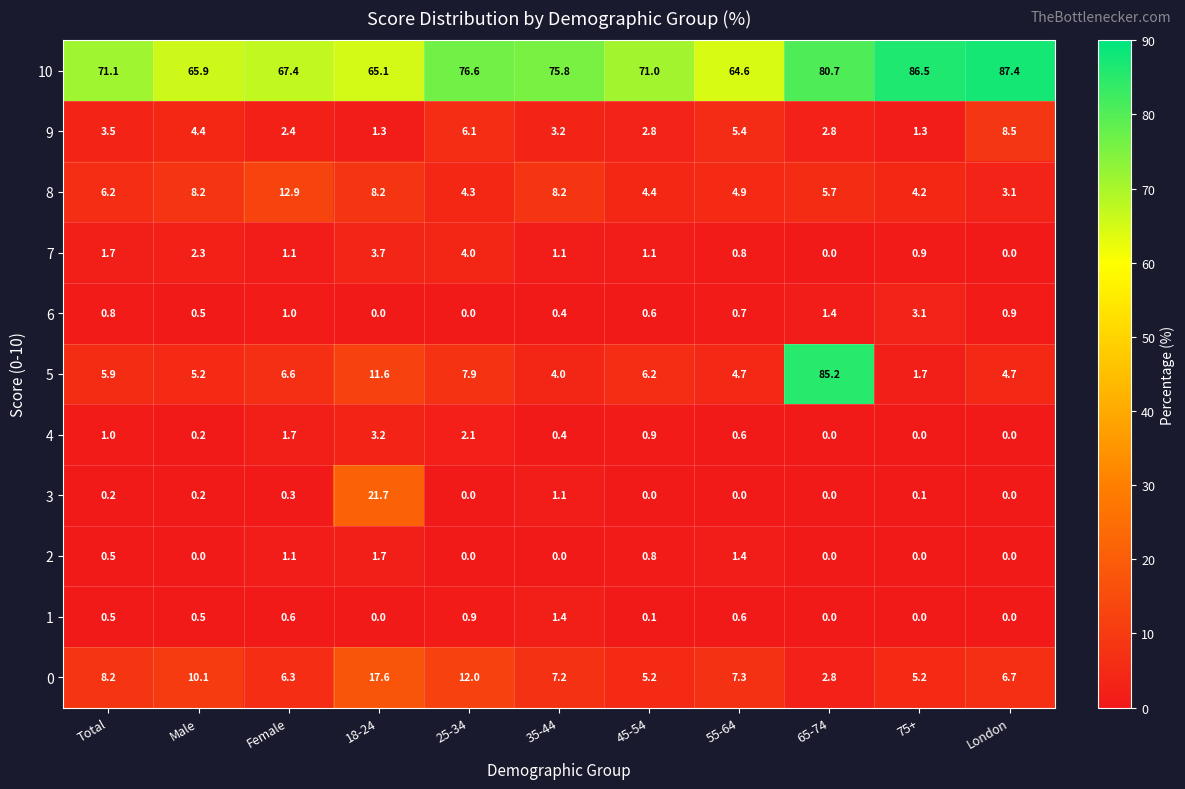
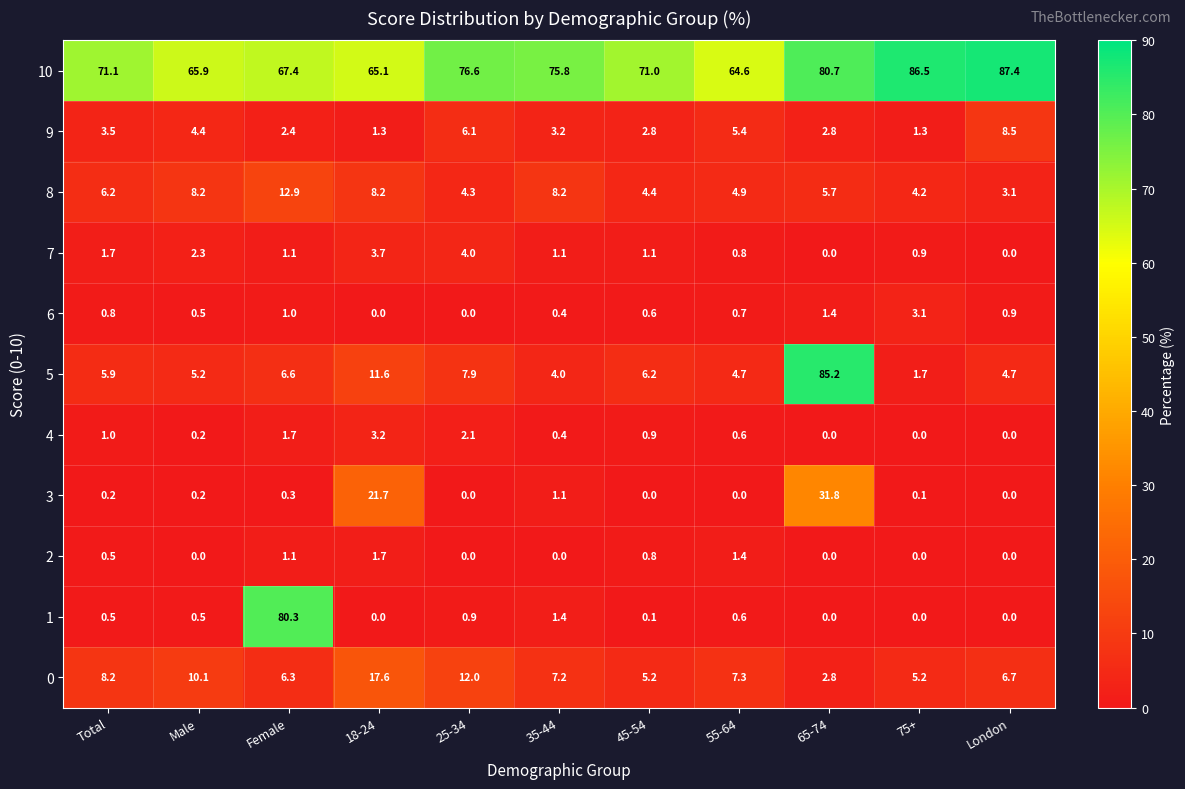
  {
    "10": {
      "Total": 71.1,
      "Male": 65.9,
      "Female": 67.4,
      "18-24": 65.1,
      "25-34": 76.6,
      "35-44": 75.8,
      "45-54": 71.0,
      "55-64": 64.6,
      "65-74": 80.7,
      "75+": 86.5,
      "London": 87.4
    },
    "9": {
      "Total": 3.5,
      "Male": 4.4,
      "Female": 2.4,
      "18-24": 1.3,
      "25-34": 6.1,
      "35-44": 3.2,
      "45-54": 2.8,
      "55-64": 5.4,
      "65-74": 2.8,
      "75+": 1.3,
      "London": 8.5
    },
    "8": {
      "Total": 6.2,
      "Male": 8.2,
      "Female": 12.9,
      "18-24": 8.2,
      "25-34": 4.3,
      "35-44": 8.2,
      "45-54": 4.4,
      "55-64": 4.9,
      "65-74": 5.7,
      "75+": 4.2,
      "London": 3.1
    },
    "7": {
      "Total": 1.7,
      "Male": 2.3,
      "Female": 1.1,
      "18-24": 3.7,
      "25-34": 4.0,
      "35-44": 1.1,
      "45-54": 1.1,
      "55-64": 0.8,
      "65-74": 0.0,
      "75+": 0.9,
      "London": 0.0
    },
    "6": {
      "Total": 0.8,
      "Male": 0.5,
      "Female": 1.0,
      "18-24": 0.0,
      "25-34": 0.0,
      "35-44": 0.4,
      "45-54": 0.6,
      "55-64": 0.7,
      "65-74": 1.4,
      "75+": 3.1,
      "London": 0.9
    },
    "5": {
      "Total": 5.9,
      "Male": 5.2,
      "Female": 6.6,
      "18-24": 11.6,
      "25-34": 7.9,
      "35-44": 4.0,
      "45-54": 6.2,
      "55-64": 4.7,
      "65-74": 85.2,
      "75+": 1.7,
      "London": 4.7
    },
    "4": {
      "Total": 1.0,
      "Male": 0.2,
      "Female": 1.7,
      "18-24": 3.2,
      "25-34": 2.1,
      "35-44": 0.4,
      "45-54": 0.9,
      "55-64": 0.6,
      "65-74": 0.0,
      "75+": 0.0,
      "London": 0.0
    },
    "3": {
      "Total": 0.2,
      "Male": 0.2,
      "Female": 0.3,
      "18-24": 21.7,
      "25-34": 0.0,
      "35-44": 1.1,
      "45-54": 0.0,
      "55-64": 0.0,
-     "65-74": 0.0,
+     "65-74": 31.8,
      "75+": 0.1,
      "London": 0.0
    },
    "2": {
      "Total": 0.5,
      "Male": 0.0,
      "Female": 1.1,
      "18-24": 1.7,
      "25-34": 0.0,
      "35-44": 0.0,
      "45-54": 0.8,
      "55-64": 1.4,
      "65-74": 0.0,
      "75+": 0.0,
      "London": 0.0
    },
    "1": {
      "Total": 0.5,
      "Male": 0.5,
-     "Female": 0.6,
+     "Female": 80.3,
      "18-24": 0.0,
      "25-34": 0.9,
      "35-44": 1.4,
      "45-54": 0.1,
      "55-64": 0.6,
      "65-74": 0.0,
      "75+": 0.0,
      "London": 0.0
    },
    "0": {
      "Total": 8.2,
      "Male": 10.1,
      "Female": 6.3,
      "18-24": 17.6,
      "25-34": 12.0,
      "35-44": 7.2,
      "45-54": 5.2,
      "55-64": 7.3,
      "65-74": 2.8,
      "75+": 5.2,
      "London": 6.7
    }
  }
